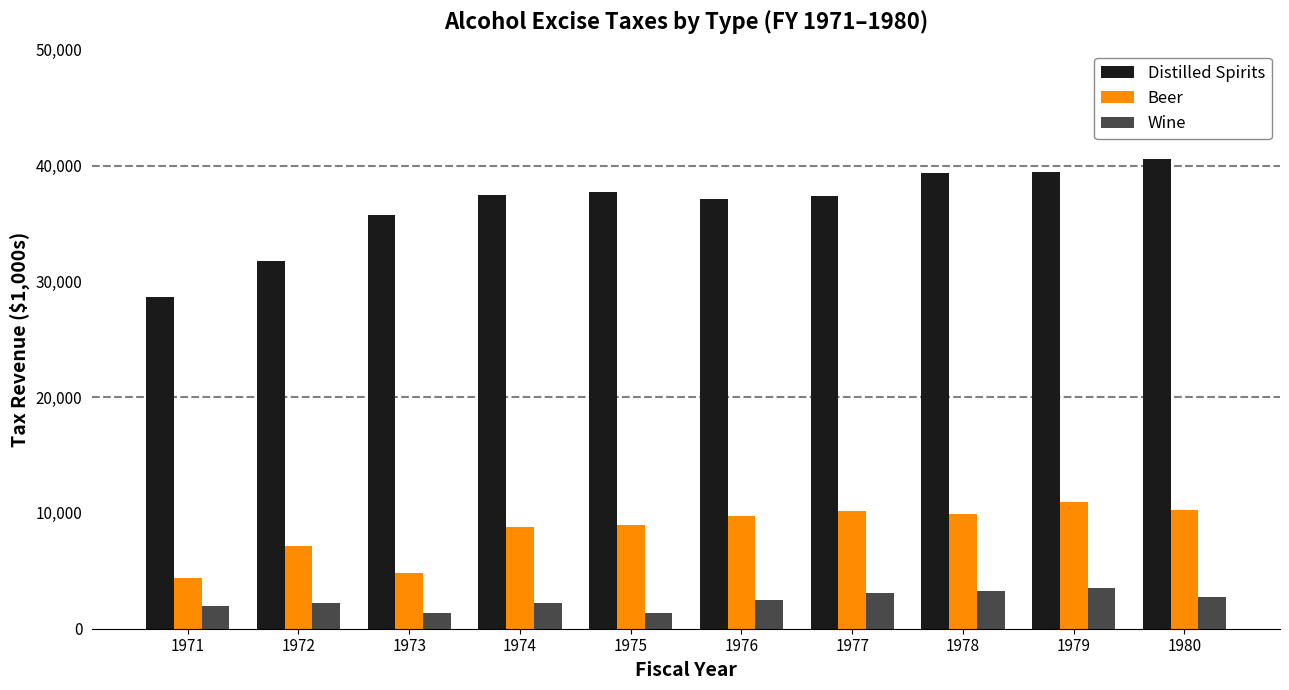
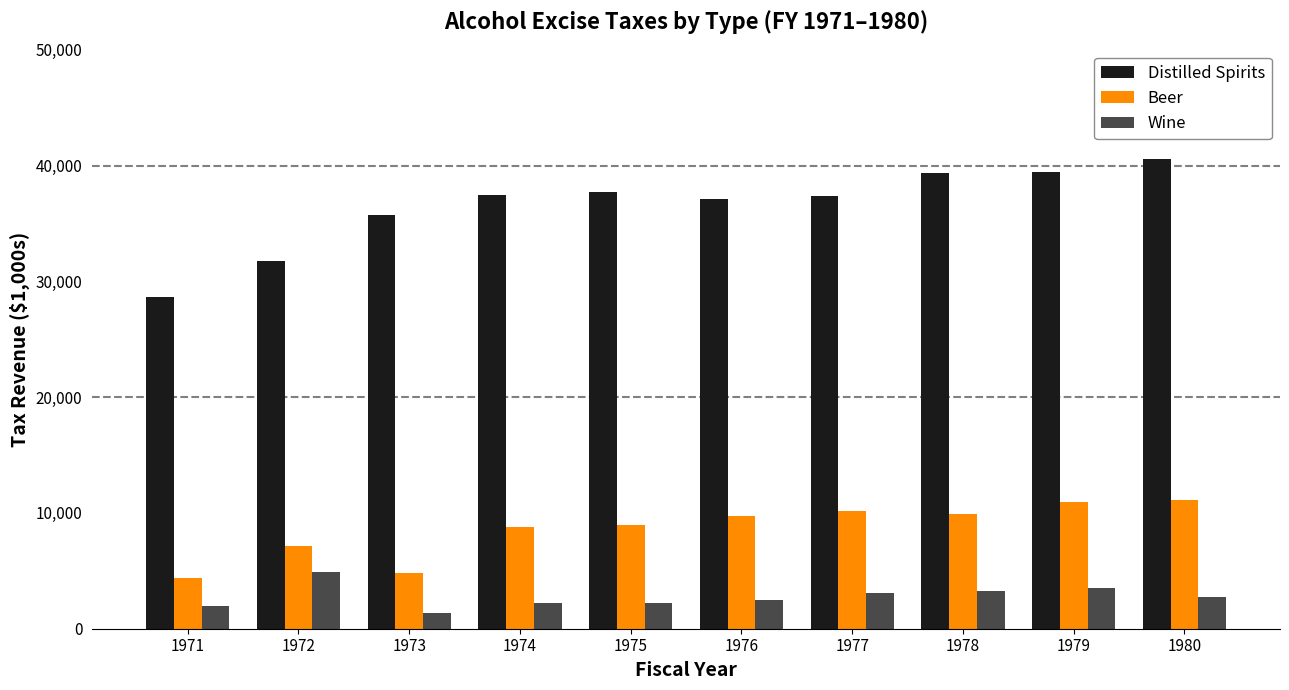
  {
    "Distilled Spirits": {
      "1971": "28,600",
      "1972": "31,800",
      "1973": "35,700",
      "1974": "37,500",
      "1975": "37,700",
      "1976": "37,100",
      "1977": "37,300",
      "1978": "39,400",
      "1979": "39,400",
      "1980": "40,500"
    },
    "Beer": {
      "1971": "4,400",
      "1972": "7,200",
      "1973": "4,800",
      "1974": "8,800",
      "1975": "9,000",
      "1976": "9,700",
      "1977": "10,200",
      "1978": "9,900",
      "1979": "10,900",
-     "1980": "10,200"
+     "1980": "11,100"
    },
    "Wine": {
      "1971": "2,000",
-     "1972": "2,200",
+     "1972": "4,900",
      "1973": "1,400",
      "1974": "2,300",
-     "1975": "1,400",
+     "1975": "2,200",
      "1976": "2,500",
      "1977": "3,000",
      "1978": "3,300",
      "1979": "3,500",
      "1980": "2,700"
    }
  }
